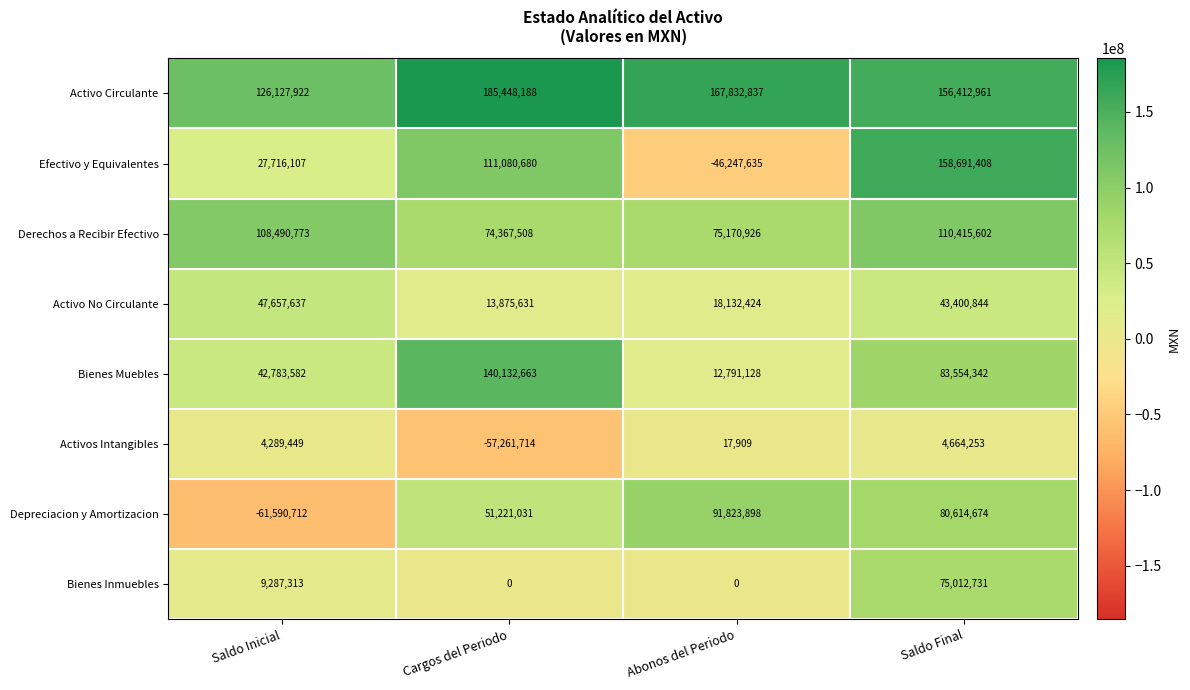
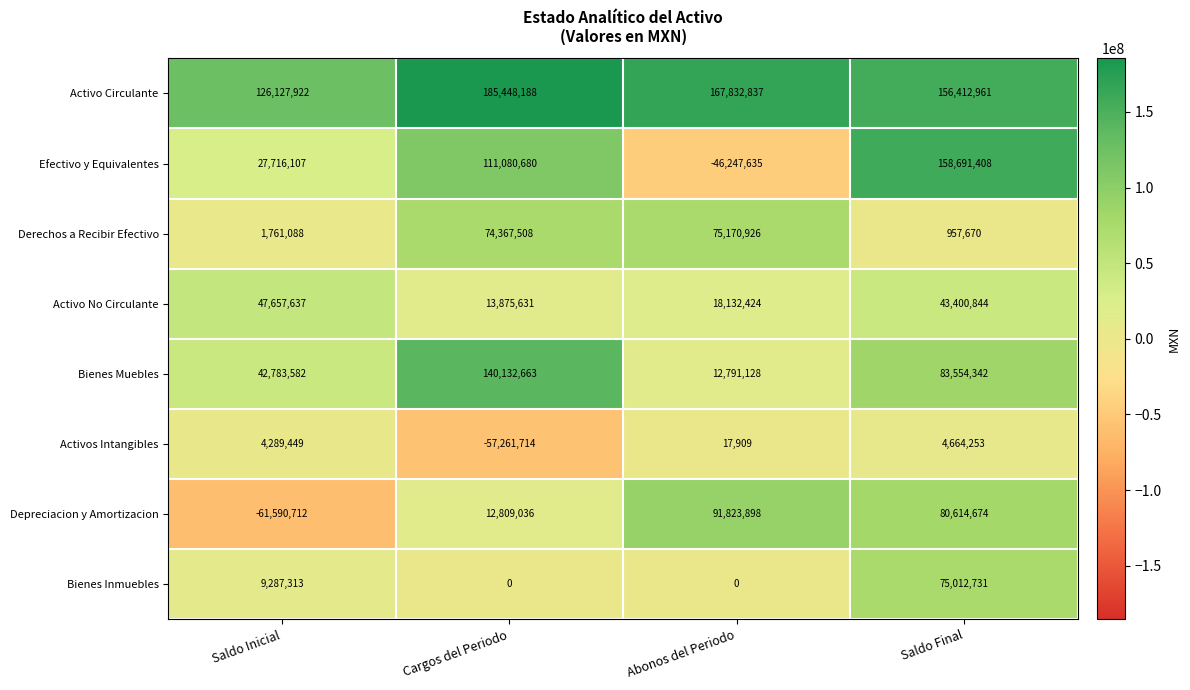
  {
    "Activo Circulante": {
      "Saldo Inicial": "126,127,922",
      "Cargos del Periodo": "185,448,188",
      "Abonos del Periodo": "167,832,837",
      "Saldo Final": "156,412,961"
    },
    "Efectivo y Equivalentes": {
      "Saldo Inicial": "27,716,107",
      "Cargos del Periodo": "111,080,680",
      "Abonos del Periodo": "-46,247,635",
      "Saldo Final": "158,691,408"
    },
    "Derechos a Recibir Efectivo": {
-     "Saldo Inicial": "108,490,773",
+     "Saldo Inicial": "1,761,088",
      "Cargos del Periodo": "74,367,508",
      "Abonos del Periodo": "75,170,926",
-     "Saldo Final": "110,415,602"
+     "Saldo Final": "957,670"
    },
    "Activo No Circulante": {
      "Saldo Inicial": "47,657,637",
      "Cargos del Periodo": "13,875,631",
      "Abonos del Periodo": "18,132,424",
      "Saldo Final": "43,400,844"
    },
    "Bienes Muebles": {
      "Saldo Inicial": "42,783,582",
      "Cargos del Periodo": "140,132,663",
      "Abonos del Periodo": "12,791,128",
      "Saldo Final": "83,554,342"
    },
    "Activos Intangibles": {
      "Saldo Inicial": "4,289,449",
      "Cargos del Periodo": "-57,261,714",
      "Abonos del Periodo": "17,909",
      "Saldo Final": "4,664,253"
    },
    "Depreciacion y Amortizacion": {
      "Saldo Inicial": "-61,590,712",
-     "Cargos del Periodo": "51,221,031",
+     "Cargos del Periodo": "12,809,036",
      "Abonos del Periodo": "91,823,898",
      "Saldo Final": "80,614,674"
    },
    "Bienes Inmuebles": {
      "Saldo Inicial": "9,287,313",
      "Cargos del Periodo": "0",
      "Abonos del Periodo": "0",
      "Saldo Final": "75,012,731"
    }
  }
